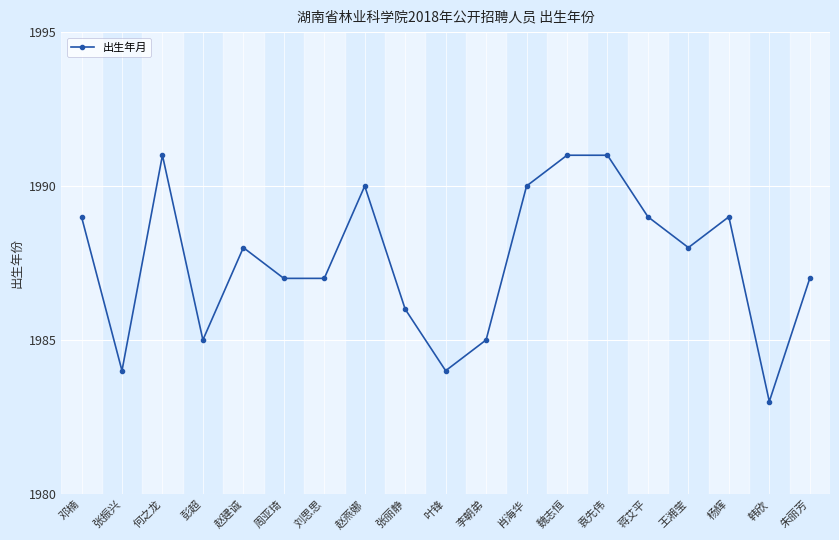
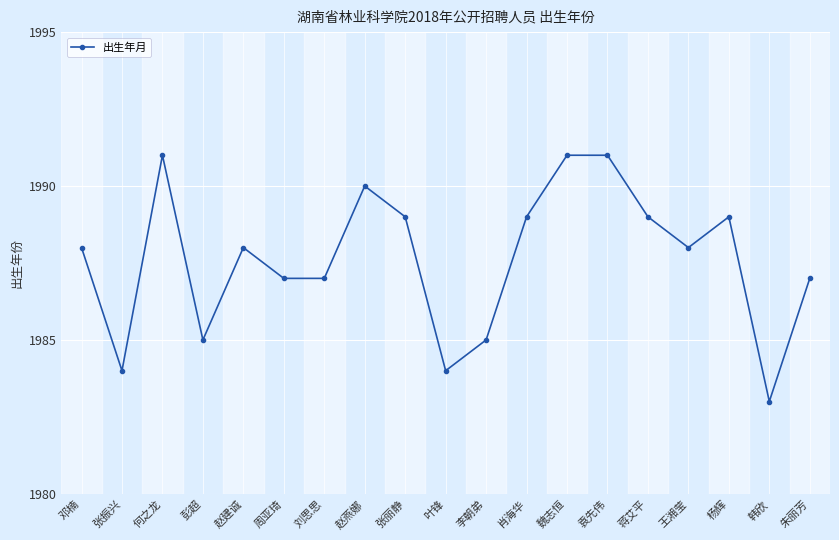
  {
-   "邓楠": 1989,
+   "邓楠": 1988,
    "张振兴": 1984,
    "何之龙": 1991,
    "彭超": 1985,
    "赵建诚": 1988,
    "周亚琦": 1987,
    "刘思思": 1987,
    "赵燕娜": 1990,
-   "张丽静": 1986,
+   "张丽静": 1989,
    "叶锋": 1984,
    "李朝弟": 1985,
-   "肖海华": 1990,
+   "肖海华": 1989,
    "魏志恒": 1991,
    "袁先伟": 1991,
    "蒋艾平": 1989,
    "王湘莹": 1988,
    "杨辉": 1989,
    "韩欣": 1983,
    "朱丽芳": 1987
  }
